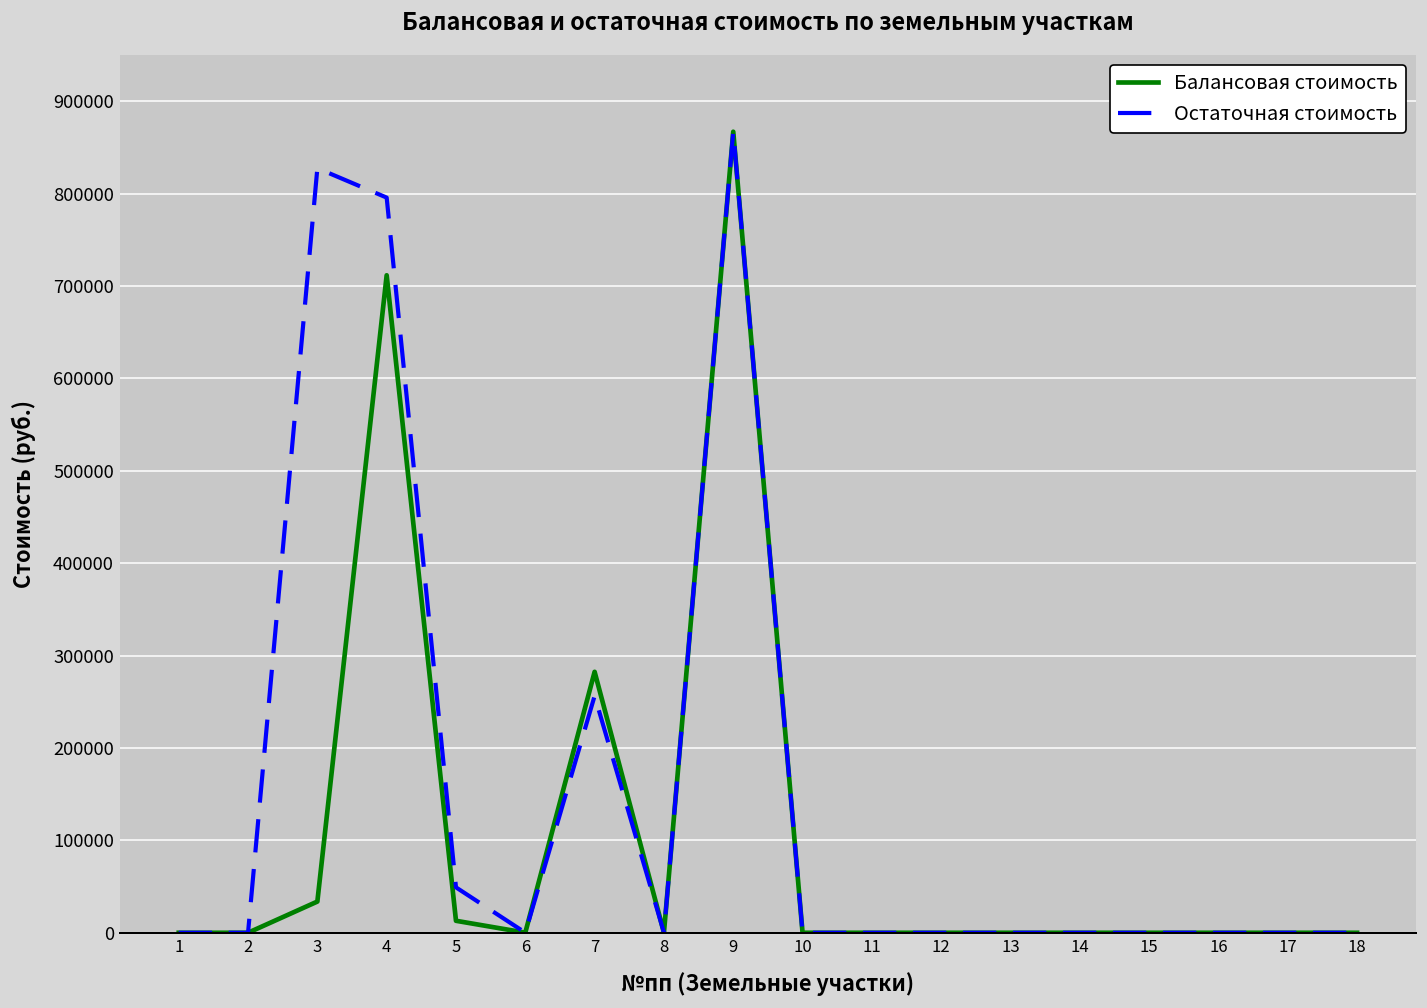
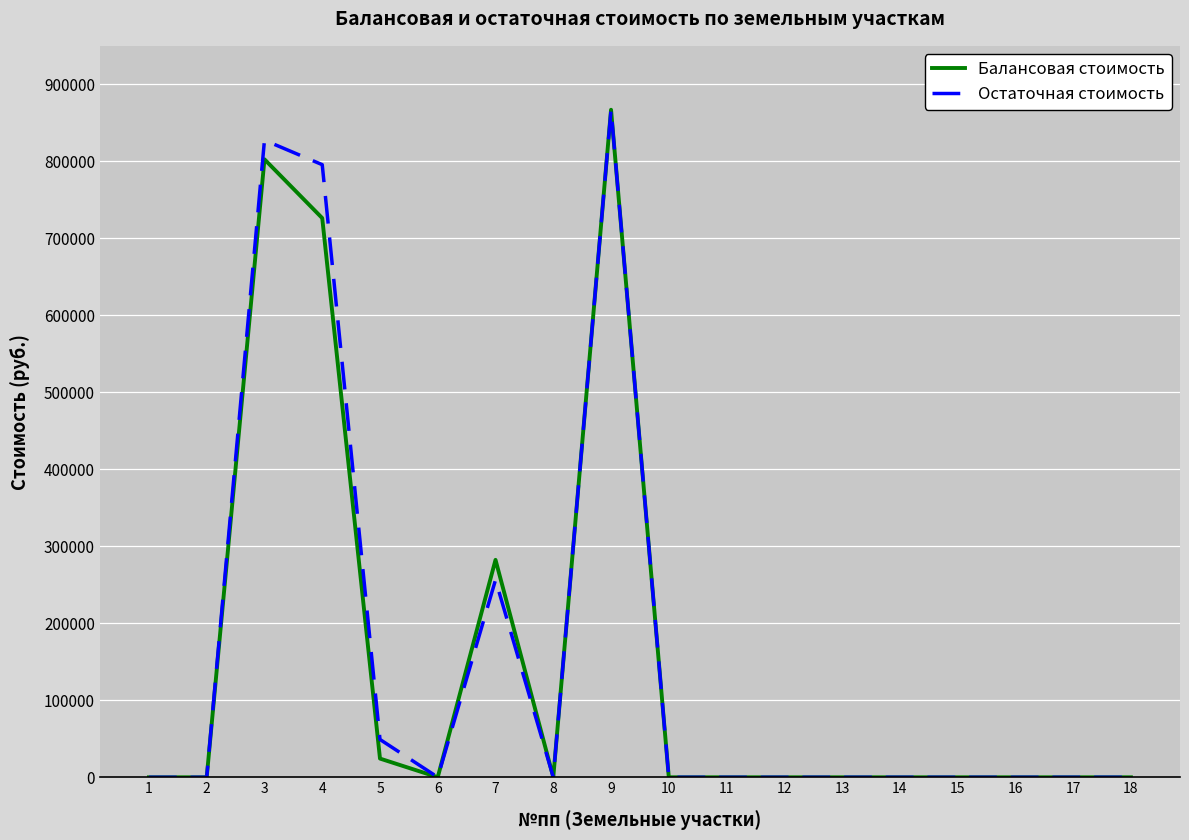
  {
    "Балансовая стоимость": {
-     "3": 30000,
-     "4": 710000,
-     "5": 10000,
+     "3": 800000,
+     "4": 730000,
+     "5": 20000,
      "7": 280000
    },
    "Остаточная стоимость": {
      "3": 830000,
      "4": 800000,
      "5": 50000,
      "7": 260000
    }
  }
